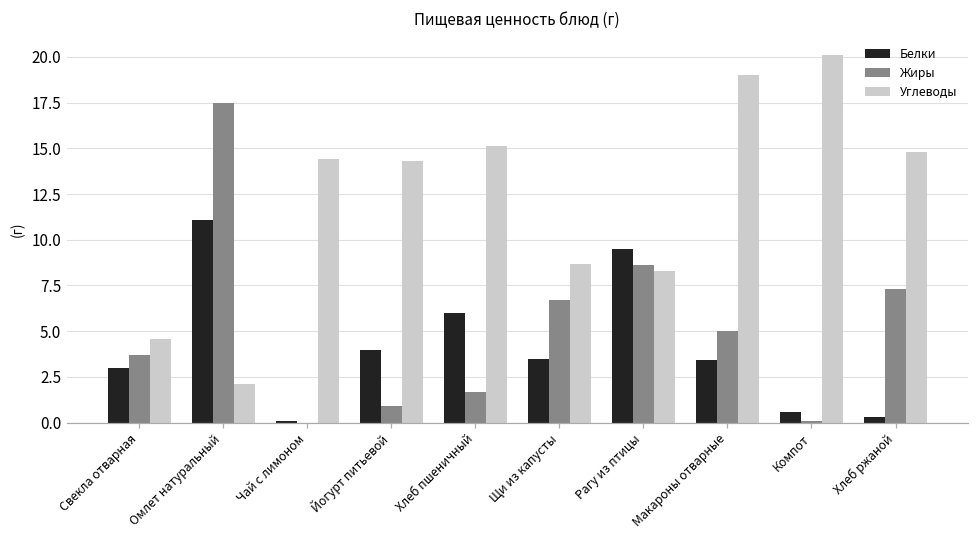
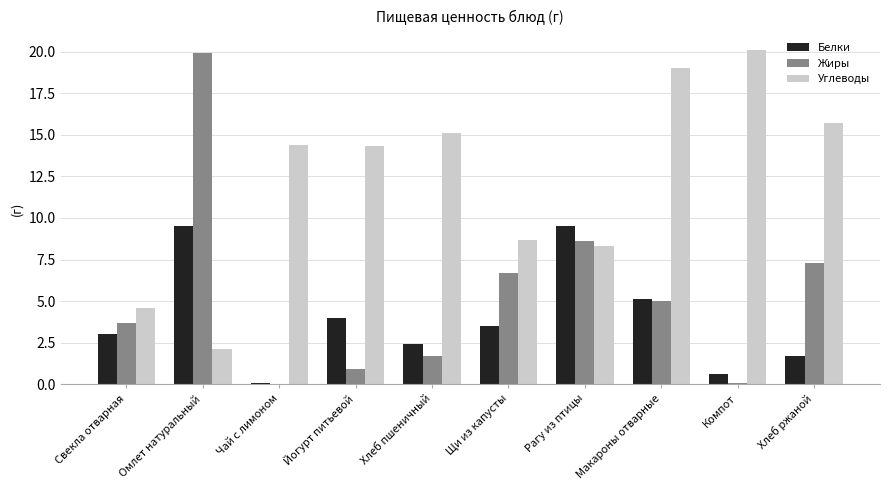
  {
    "Белки": {
      "Свекла отварная": 3.0,
-     "Омлет натуральный": 11.1,
+     "Омлет натуральный": 9.5,
      "Йогурт питьевой": 4.0,
-     "Хлеб пшеничный": 6.0,
+     "Хлеб пшеничный": 2.4,
      "Щи из капусты": 3.5,
      "Рагу из птицы": 9.5,
-     "Макароны отварные": 3.4,
+     "Макароны отварные": 5.1,
      "Компот": 0.6,
-     "Хлеб ржаной": 0.3
+     "Хлеб ржаной": 1.7
    },
    "Жиры": {
      "Свекла отварная": 3.7,
-     "Омлет натуральный": 17.5,
+     "Омлет натуральный": 19.9,
      "Чай с лимоном": 0.0,
      "Йогурт питьевой": 0.9,
      "Хлеб пшеничный": 1.7,
      "Щи из капусты": 6.7,
      "Рагу из птицы": 8.6,
      "Макароны отварные": 5.0,
      "Хлеб ржаной": 7.3
    },
    "Углеводы": {
      "Свекла отварная": 4.6,
      "Омлет натуральный": 2.1,
      "Чай с лимоном": 14.4,
      "Йогурт питьевой": 14.3,
      "Хлеб пшеничный": 15.1,
      "Щи из капусты": 8.7,
      "Рагу из птицы": 8.3,
      "Макароны отварные": 19.0,
      "Компот": 20.1,
-     "Хлеб ржаной": 14.8
+     "Хлеб ржаной": 15.7
    }
  }
